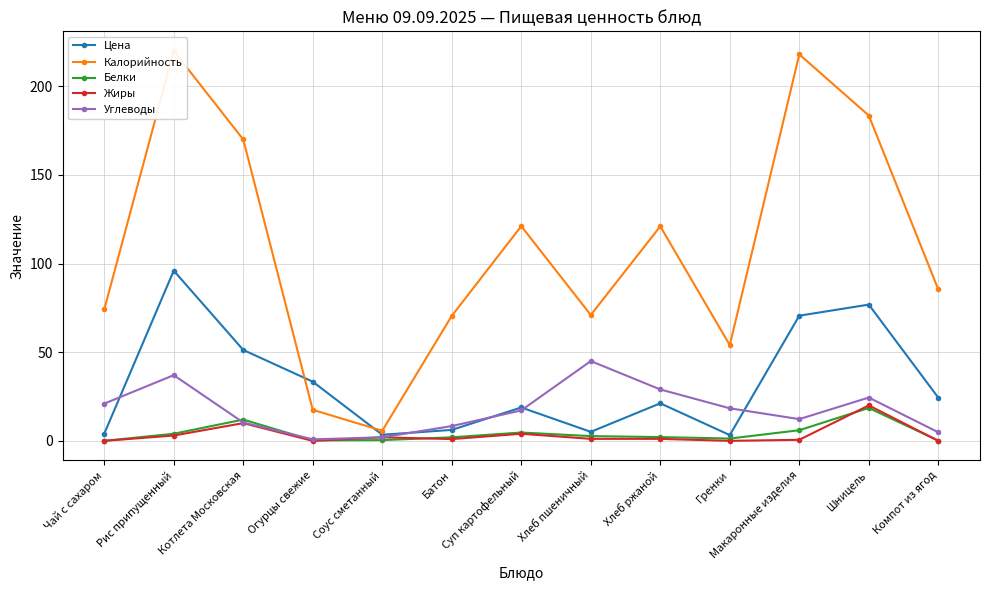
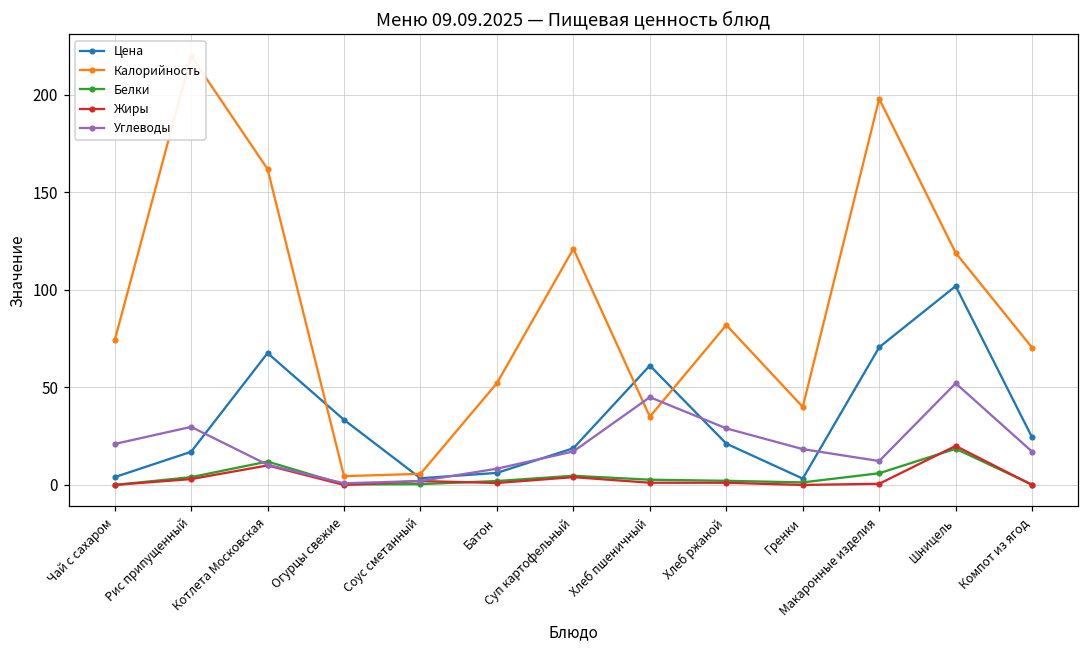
  {
    "Цена": {
      "Чай с сахаром": 4,
-     "Рис припущенный": 96,
-     "Котлета Московская": 51,
+     "Рис припущенный": 17,
+     "Котлета Московская": 68,
      "Огурцы свежие": 33,
      "Батон": 6,
      "Суп картофельный": 19,
-     "Хлеб пшеничный": 5,
+     "Хлеб пшеничный": 61,
      "Хлеб ржаной": 21,
      "Гренки": 3,
      "Макаронные изделия": 71,
-     "Шницель": 77,
+     "Шницель": 102,
      "Компот из ягод": 24
    },
    "Калорийность": {
      "Чай с сахаром": 74,
-     "Котлета Московская": 170,
-     "Огурцы свежие": 18,
+     "Котлета Московская": 162,
+     "Огурцы свежие": 5,
      "Соус сметанный": 6,
-     "Батон": 71,
+     "Батон": 52,
      "Суп картофельный": 121,
-     "Хлеб пшеничный": 71,
-     "Хлеб ржаной": 121,
-     "Гренки": 54,
-     "Макаронные изделия": 218,
-     "Шницель": 184,
-     "Компот из ягод": 85
+     "Хлеб пшеничный": 35,
+     "Хлеб ржаной": 82,
+     "Гренки": 40,
+     "Макаронные изделия": 198,
+     "Шницель": 119,
+     "Компот из ягод": 70
    },
    "Белки": {
      "Котлета Московская": 12,
      "Соус сметанный": 0,
      "Хлеб пшеничный": 3,
      "Макаронные изделия": 6,
      "Шницель": 19
    },
    "Жиры": {
      "Хлеб пшеничный": 1,
      "Макаронные изделия": 1,
      "Шницель": 20
    },
    "Углеводы": {
      "Чай с сахаром": 21,
-     "Рис припущенный": 37,
+     "Рис припущенный": 30,
      "Батон": 8,
      "Суп картофельный": 17,
      "Хлеб пшеничный": 45,
      "Хлеб ржаной": 29,
      "Гренки": 18,
      "Макаронные изделия": 12,
-     "Шницель": 24,
-     "Компот из ягод": 5
+     "Шницель": 52,
+     "Компот из ягод": 17
    }
  }
